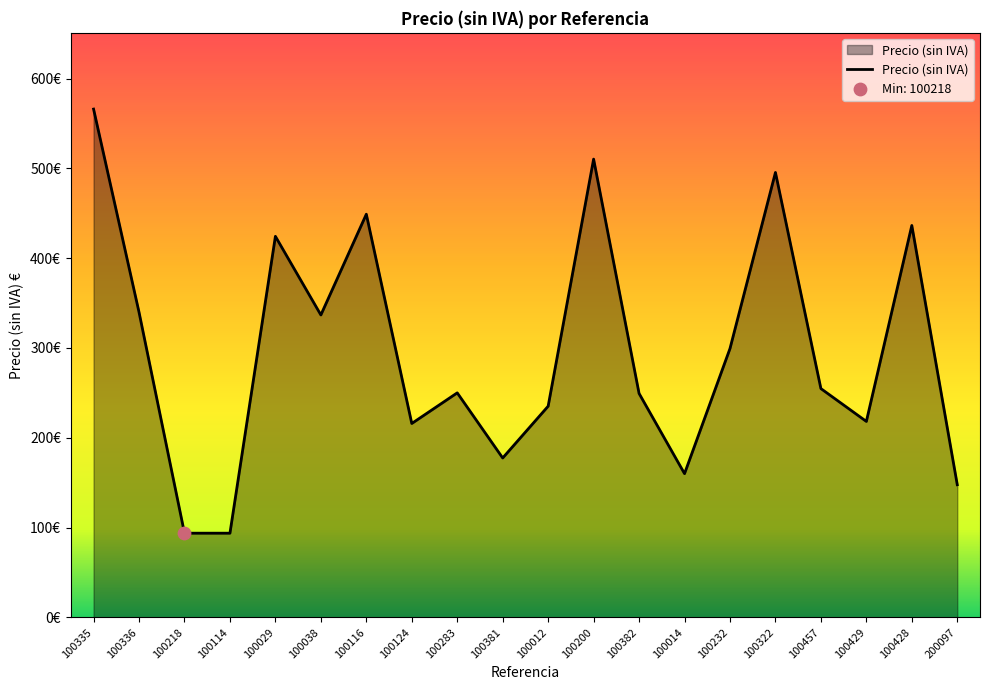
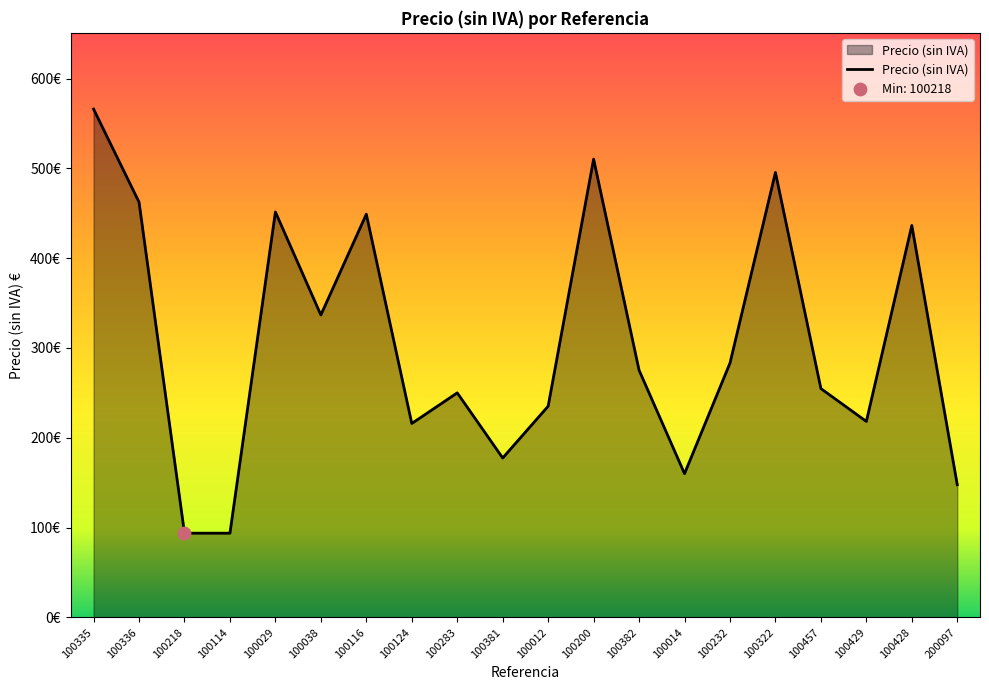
  {
    "Precio (sin IVA)": {
      "100335": "570€",
-     "100336": "340€",
+     "100336": "460€",
      "100114": "90€",
-     "100029": "420€",
+     "100029": "450€",
      "100038": "340€",
      "100116": "450€",
      "100124": "220€",
      "100283": "250€",
      "100381": "180€",
      "100012": "240€",
      "100200": "510€",
-     "100382": "250€",
+     "100382": "280€",
      "100014": "160€",
-     "100232": "300€",
+     "100232": "280€",
      "100322": "500€",
      "100457": "250€",
      "100429": "220€",
      "100428": "440€",
      "200097": "150€"
    }
  }
